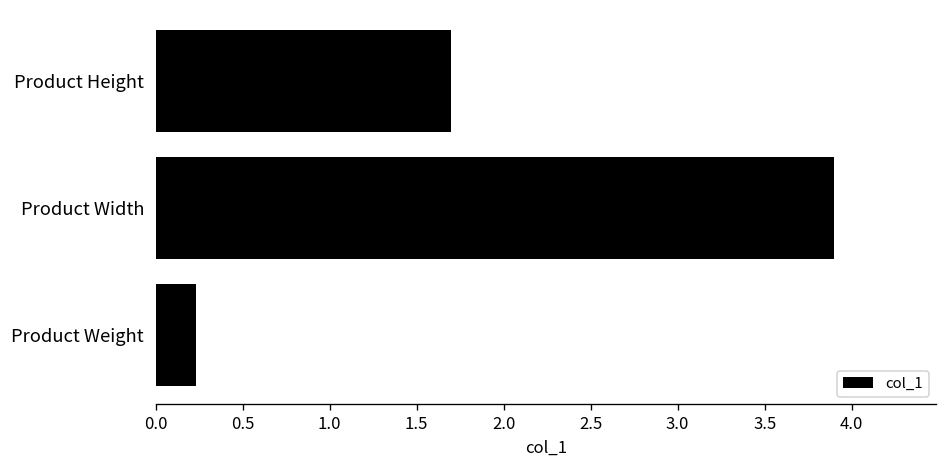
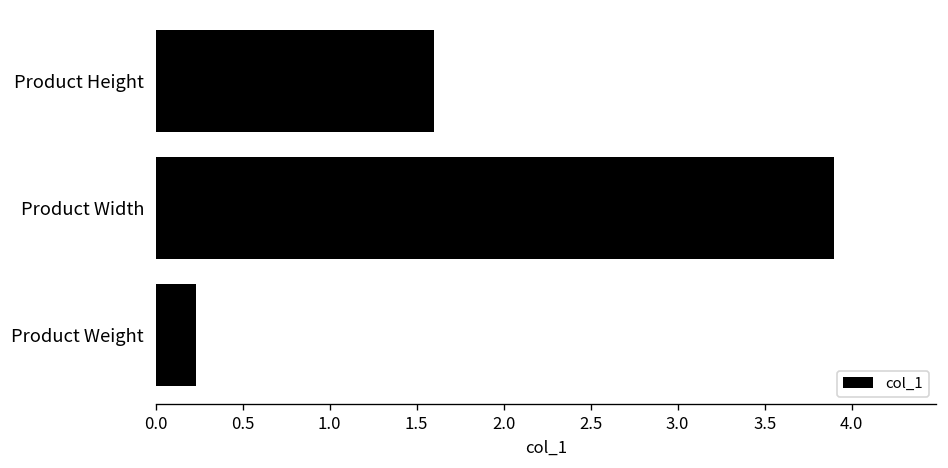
  {
-   "Product Height": 1.7,
+   "Product Height": 1.6,
    "Product Width": 3.9,
    "Product Weight": 0.23
  }
